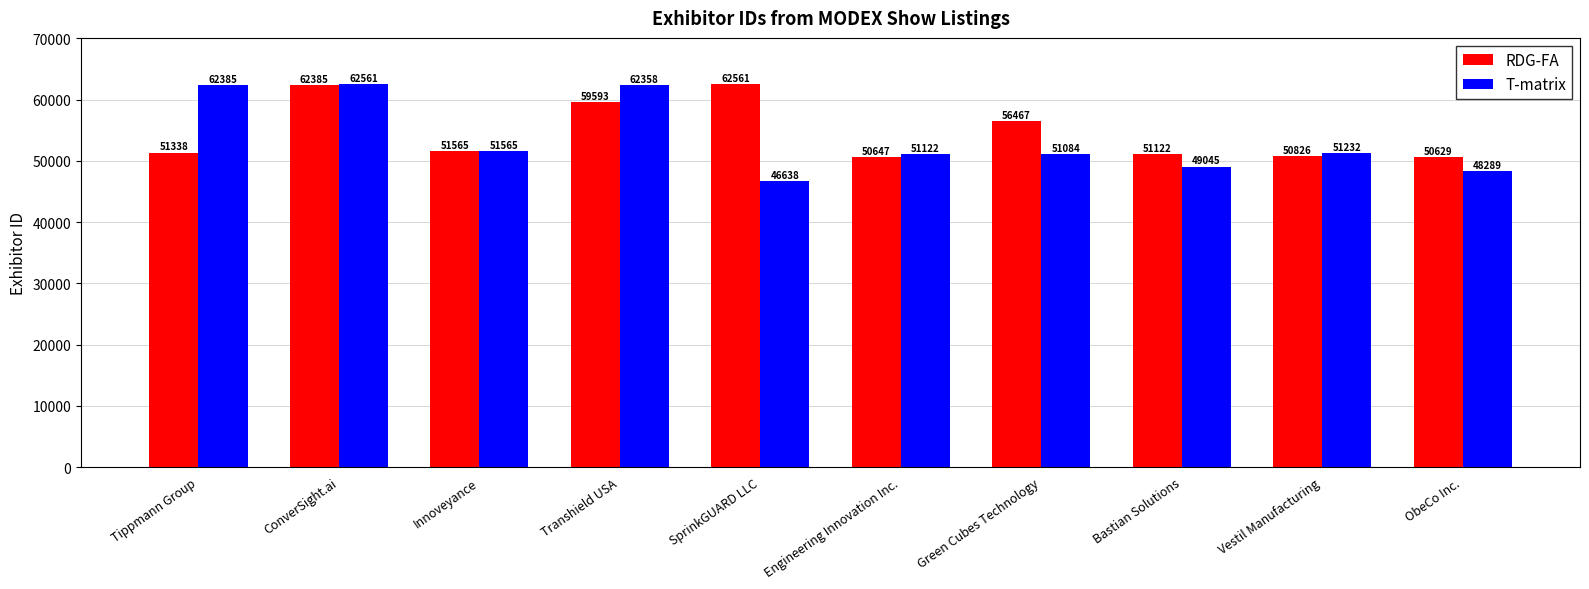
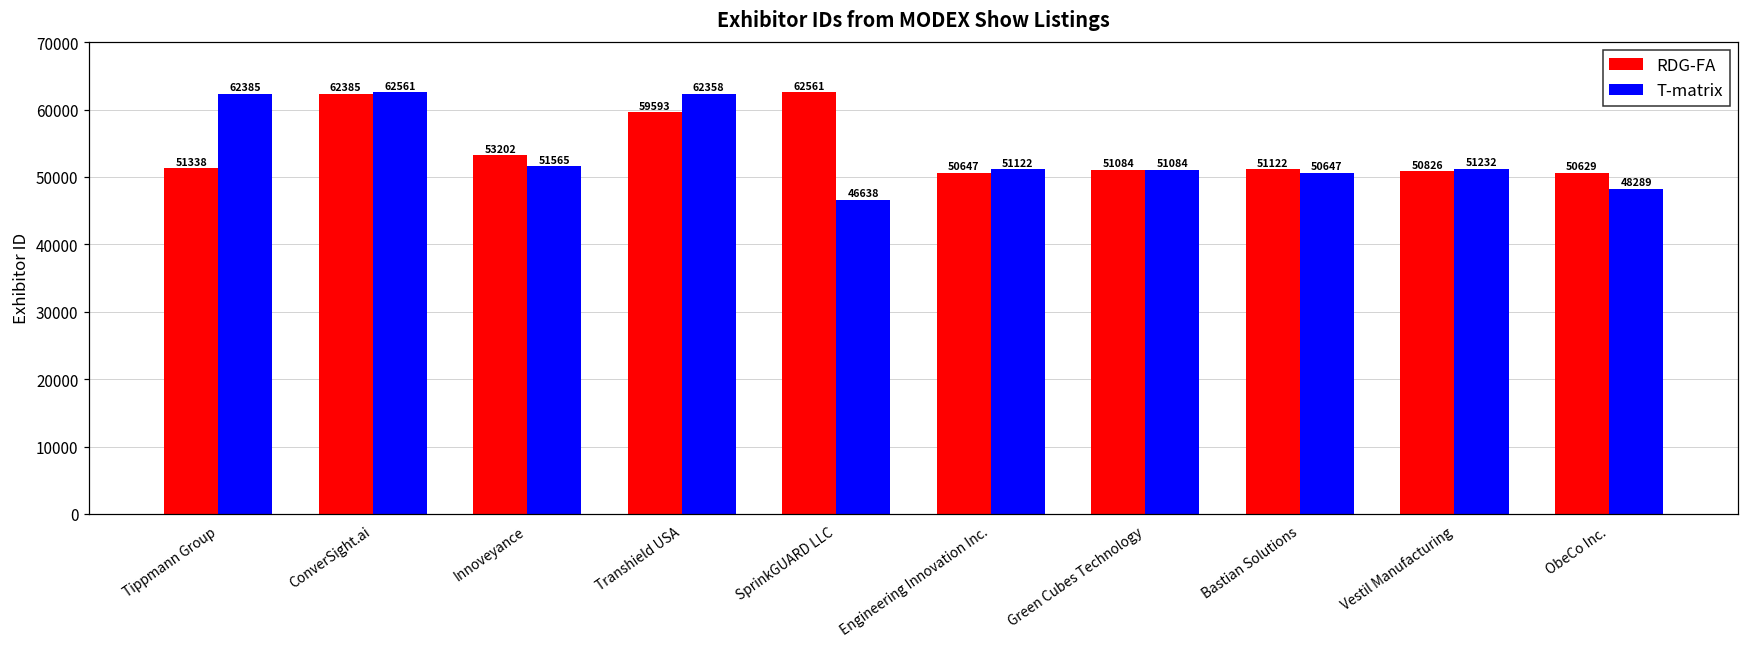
  {
    "RDG-FA": {
      "Tippmann Group": 51338,
      "ConverSight.ai": 62385,
-     "Innoveyance": 51565,
+     "Innoveyance": 53202,
      "Transhield USA": 59593,
      "SprinkGUARD LLC": 62561,
      "Engineering Innovation Inc.": 50647,
-     "Green Cubes Technology": 56467,
+     "Green Cubes Technology": 51084,
      "Bastian Solutions": 51122,
      "Vestil Manufacturing": 50826,
      "ObeCo Inc.": 50629
    },
    "T-matrix": {
      "Tippmann Group": 62385,
      "ConverSight.ai": 62561,
      "Innoveyance": 51565,
      "Transhield USA": 62358,
      "SprinkGUARD LLC": 46638,
      "Engineering Innovation Inc.": 51122,
      "Green Cubes Technology": 51084,
-     "Bastian Solutions": 49045,
+     "Bastian Solutions": 50647,
      "Vestil Manufacturing": 51232,
      "ObeCo Inc.": 48289
    }
  }
